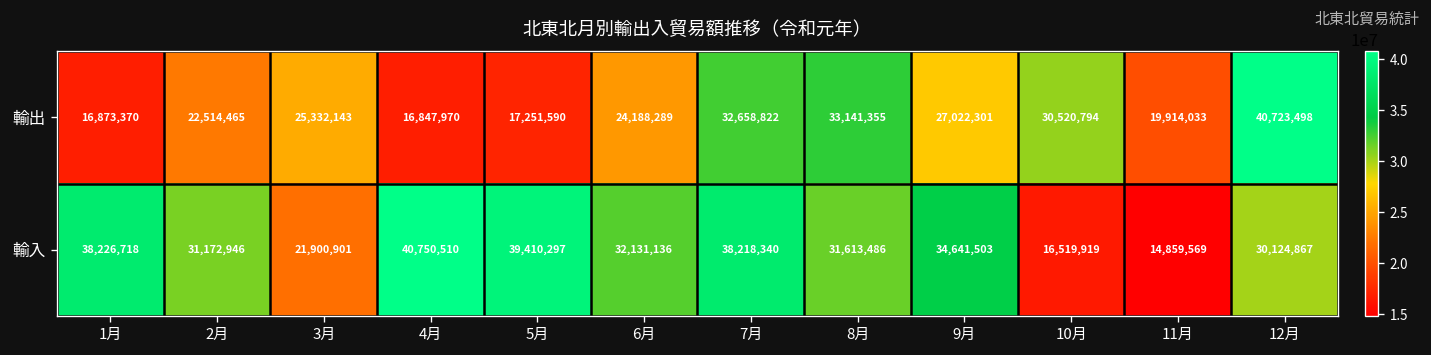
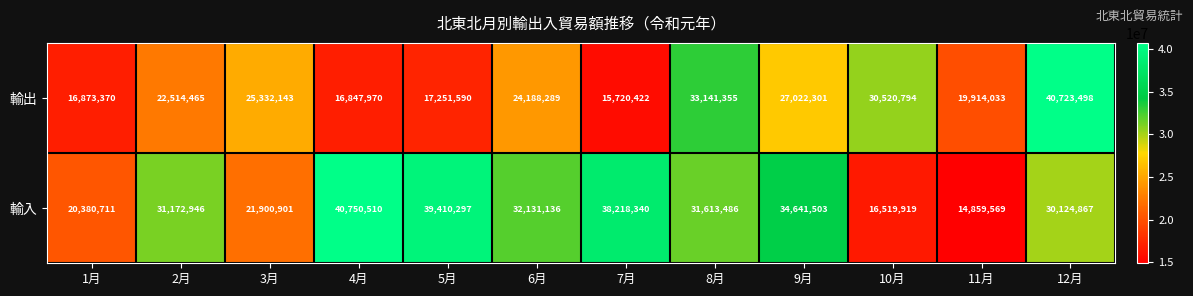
  {
    "輸出": {
      "1月": "16,873,370",
      "2月": "22,514,465",
      "3月": "25,332,143",
      "4月": "16,847,970",
      "5月": "17,251,590",
      "6月": "24,188,289",
-     "7月": "32,658,822",
+     "7月": "15,720,422",
      "8月": "33,141,355",
      "9月": "27,022,301",
      "10月": "30,520,794",
      "11月": "19,914,033",
      "12月": "40,723,498"
    },
    "輸入": {
-     "1月": "38,226,718",
+     "1月": "20,380,711",
      "2月": "31,172,946",
      "3月": "21,900,901",
      "4月": "40,750,510",
      "5月": "39,410,297",
      "6月": "32,131,136",
      "7月": "38,218,340",
      "8月": "31,613,486",
      "9月": "34,641,503",
      "10月": "16,519,919",
      "11月": "14,859,569",
      "12月": "30,124,867"
    }
  }
